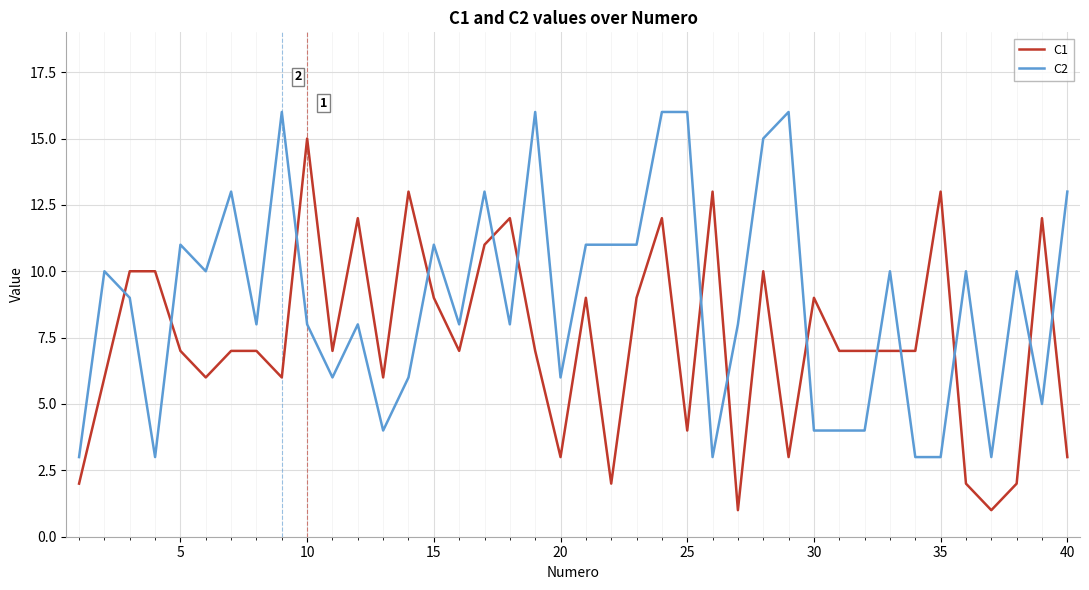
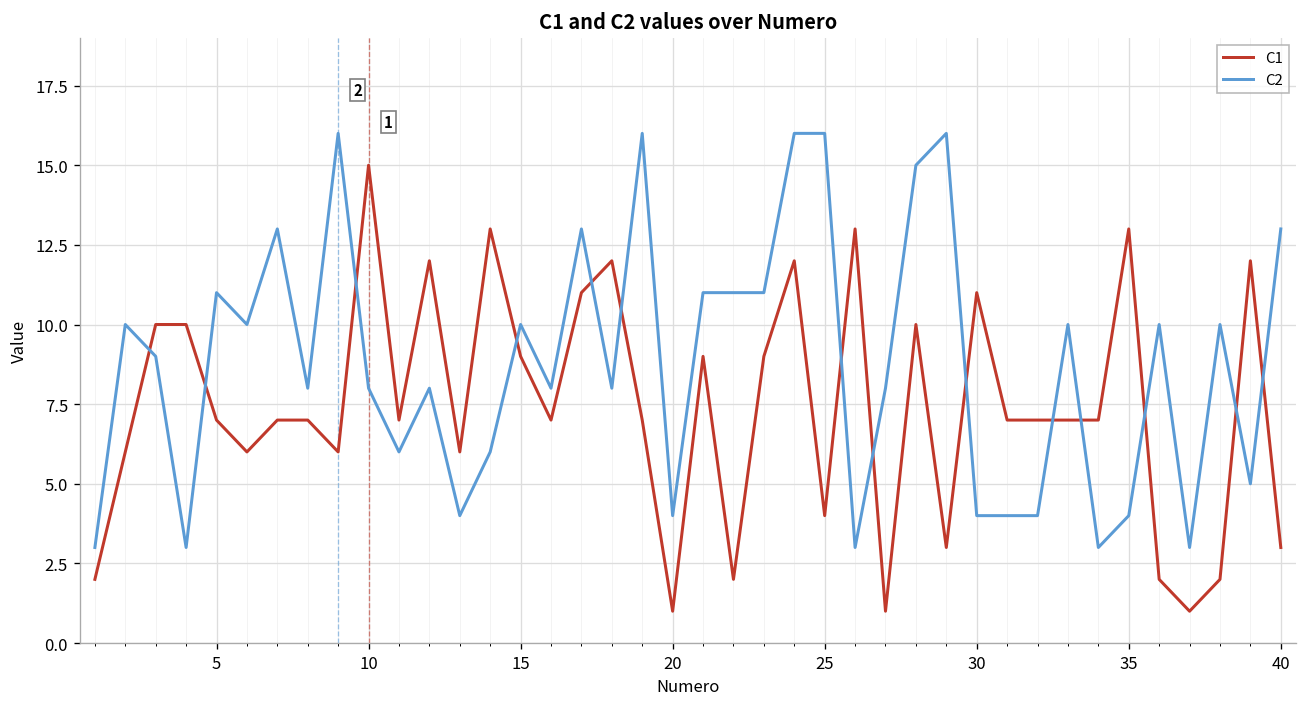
  {
    "C1": {
      "5": 7,
      "10": 15,
      "15": 9,
-     "20": 3,
+     "20": 1,
      "25": 4,
-     "30": 9,
+     "30": 11,
      "35": 13,
      "40": 3
    },
    "C2": {
      "5": 11,
      "10": 8,
-     "15": 11,
-     "20": 6,
+     "15": 10,
+     "20": 4,
      "25": 16,
      "30": 4,
-     "35": 3,
+     "35": 4,
      "40": 13
    }
  }
